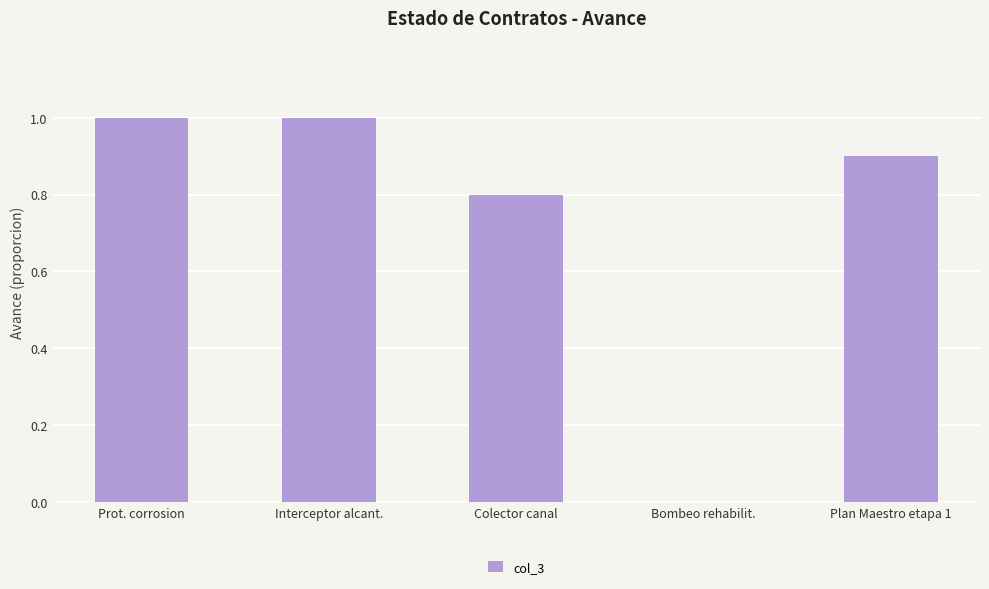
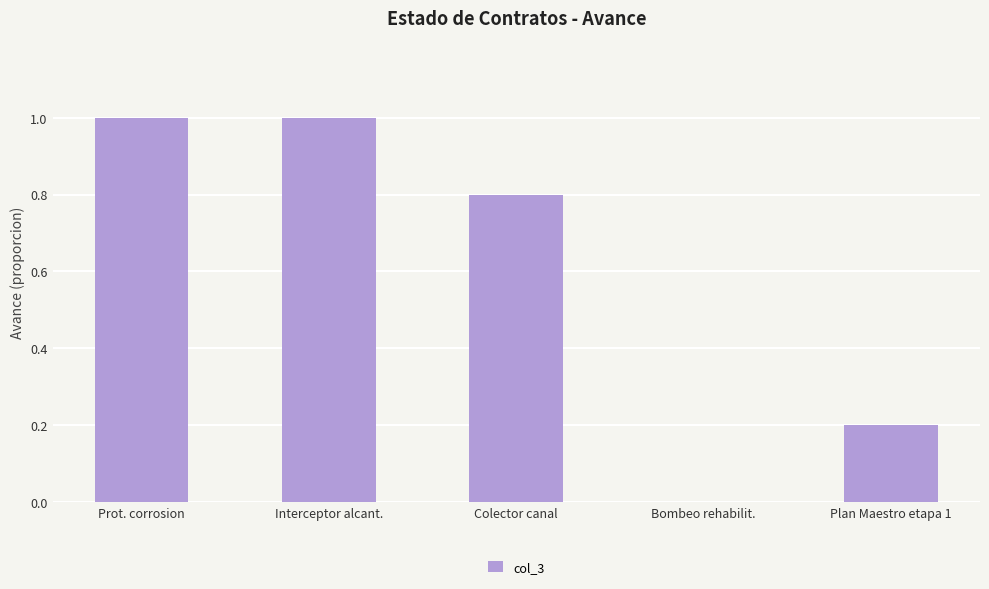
  {
    "Prot. corrosion": 1.0,
    "Interceptor alcant.": 1.0,
    "Colector canal": 0.8,
    "Bombeo rehabilit.": 0.0,
-   "Plan Maestro etapa 1": 0.9
+   "Plan Maestro etapa 1": 0.2
  }
